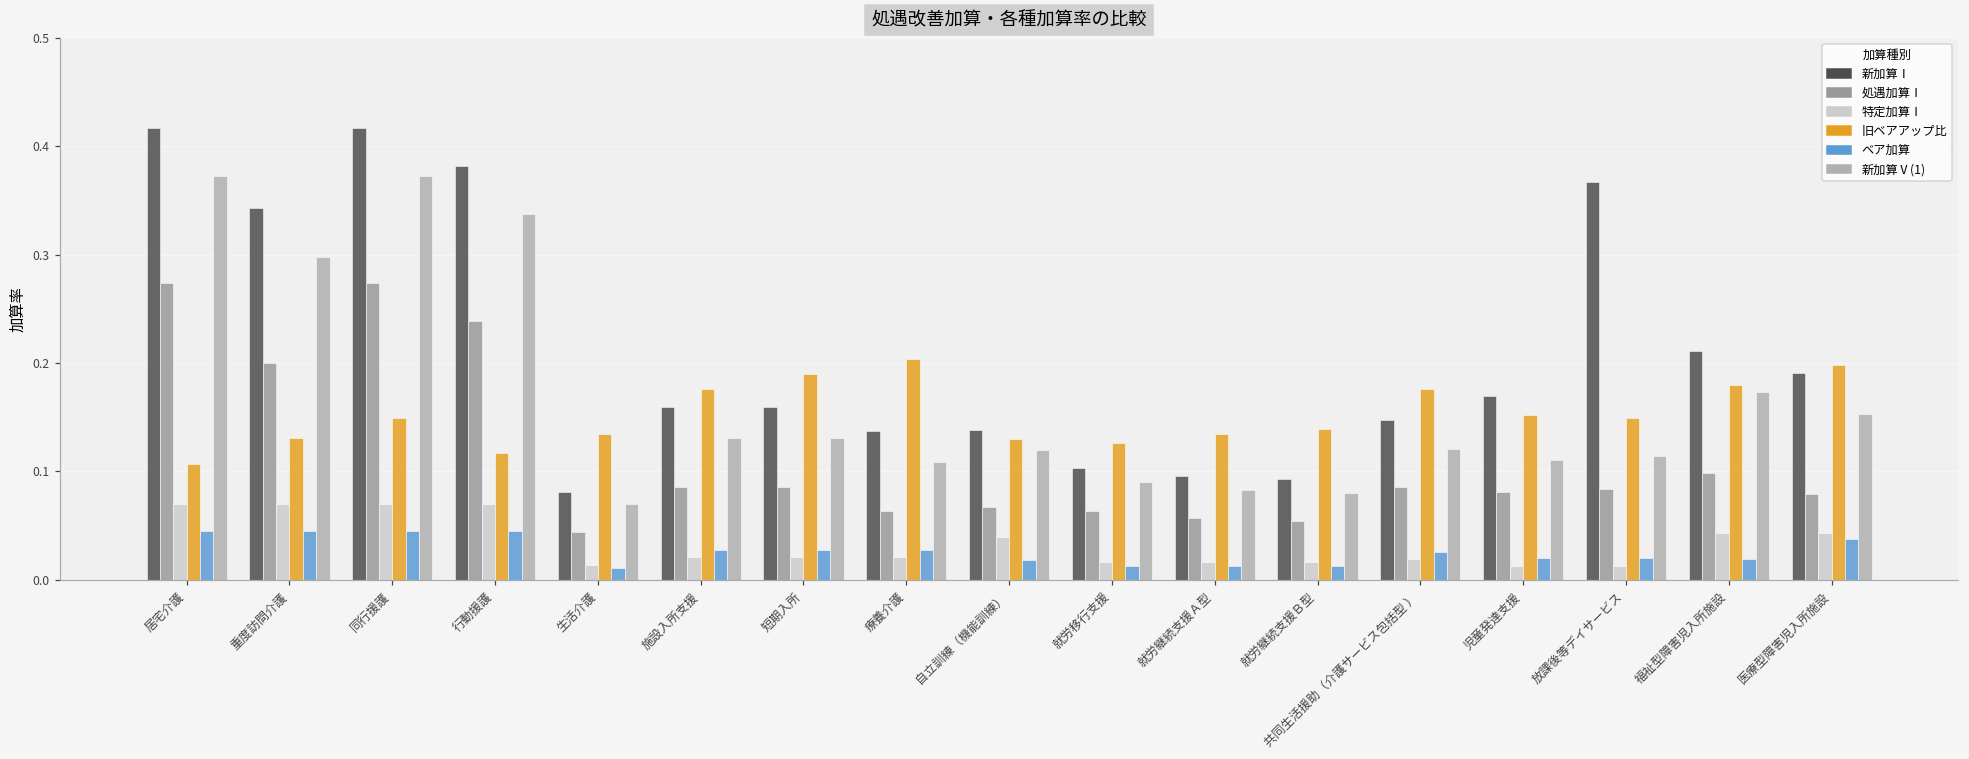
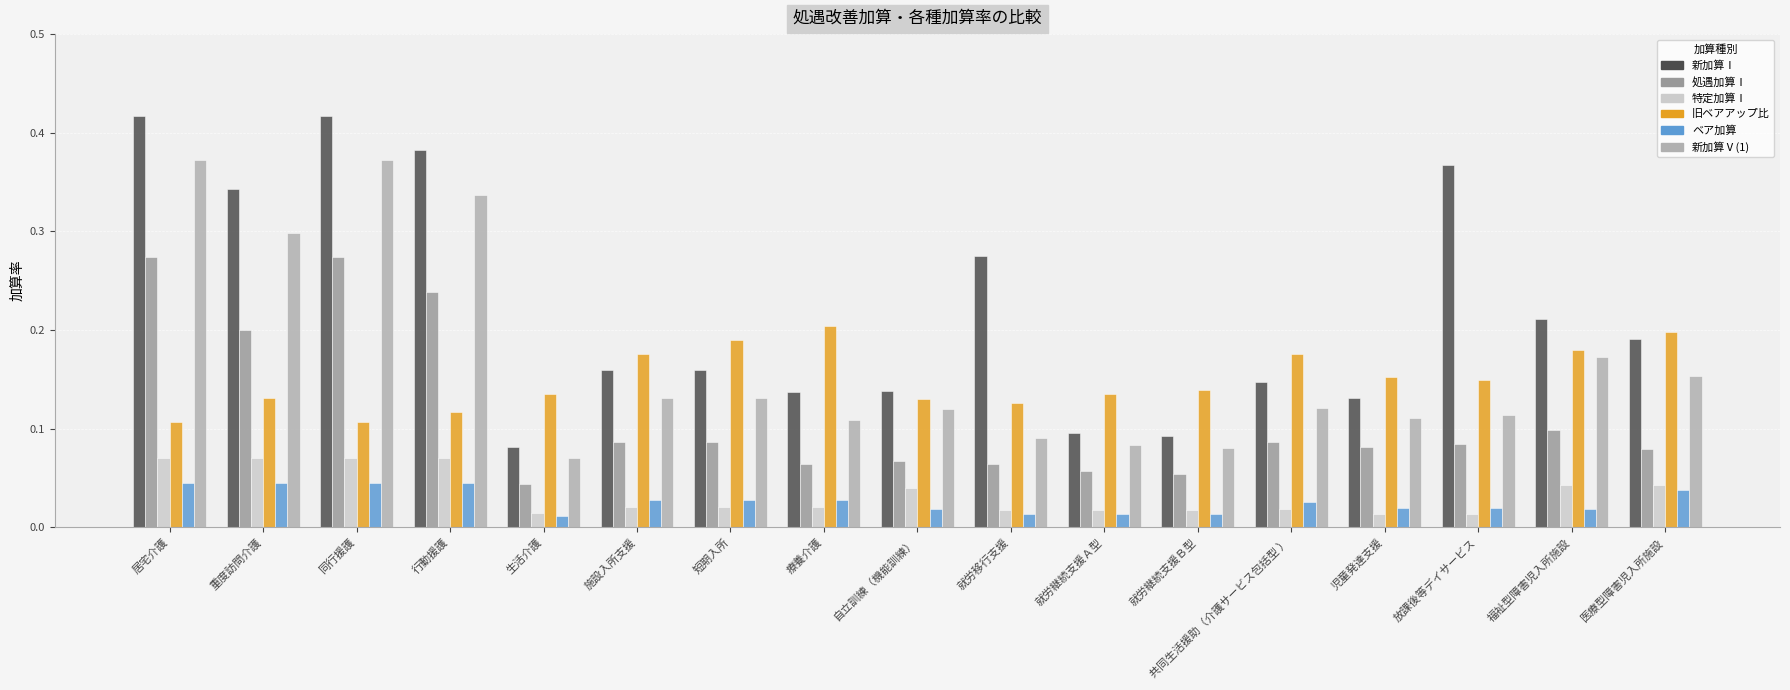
  {
    "新加算Ⅰ": {
      "居宅介護": 0.42,
      "重度訪問介護": 0.34,
      "同行援護": 0.42,
      "行動援護": 0.38,
      "生活介護": 0.08,
      "施設入所支援": 0.16,
      "短期入所": 0.16,
      "療養介護": 0.14,
      "自立訓練（機能訓練）": 0.14,
-     "就労移行支援": 0.10,
+     "就労移行支援": 0.28,
      "就労継続支援Ａ型": 0.10,
      "就労継続支援Ｂ型": 0.09,
      "共同生活援助（介護サービス包括型 ）": 0.15,
-     "児童発達支援": 0.17,
+     "児童発達支援": 0.13,
      "放課後等デイサービス": 0.37,
      "福祉型障害児入所施設": 0.21,
      "医療型障害児入所施設": 0.19
    },
    "旧ベアアップ比": {
      "居宅介護": 0.11,
      "重度訪問介護": 0.13,
-     "同行援護": 0.15,
+     "同行援護": 0.11,
      "行動援護": 0.12,
      "生活介護": 0.14,
      "施設入所支援": 0.18,
      "短期入所": 0.19,
      "療養介護": 0.20,
      "自立訓練（機能訓練）": 0.13,
      "就労移行支援": 0.13,
      "就労継続支援Ａ型": 0.14,
      "就労継続支援Ｂ型": 0.14,
      "共同生活援助（介護サービス包括型 ）": 0.18,
      "児童発達支援": 0.15,
      "放課後等デイサービス": 0.15,
      "福祉型障害児入所施設": 0.18,
      "医療型障害児入所施設": 0.20
    },
    "ベア加算": {
      "居宅介護": 0.05,
      "重度訪問介護": 0.05,
      "同行援護": 0.05,
      "行動援護": 0.05,
      "生活介護": 0.01,
      "施設入所支援": 0.03,
      "短期入所": 0.03,
      "療養介護": 0.03,
      "自立訓練（機能訓練）": 0.02,
      "就労移行支援": 0.01,
      "就労継続支援Ａ型": 0.01,
      "就労継続支援Ｂ型": 0.01,
      "共同生活援助（介護サービス包括型 ）": 0.03,
      "児童発達支援": 0.02,
      "放課後等デイサービス": 0.02,
      "福祉型障害児入所施設": 0.02,
      "医療型障害児入所施設": 0.04
    }
  }
